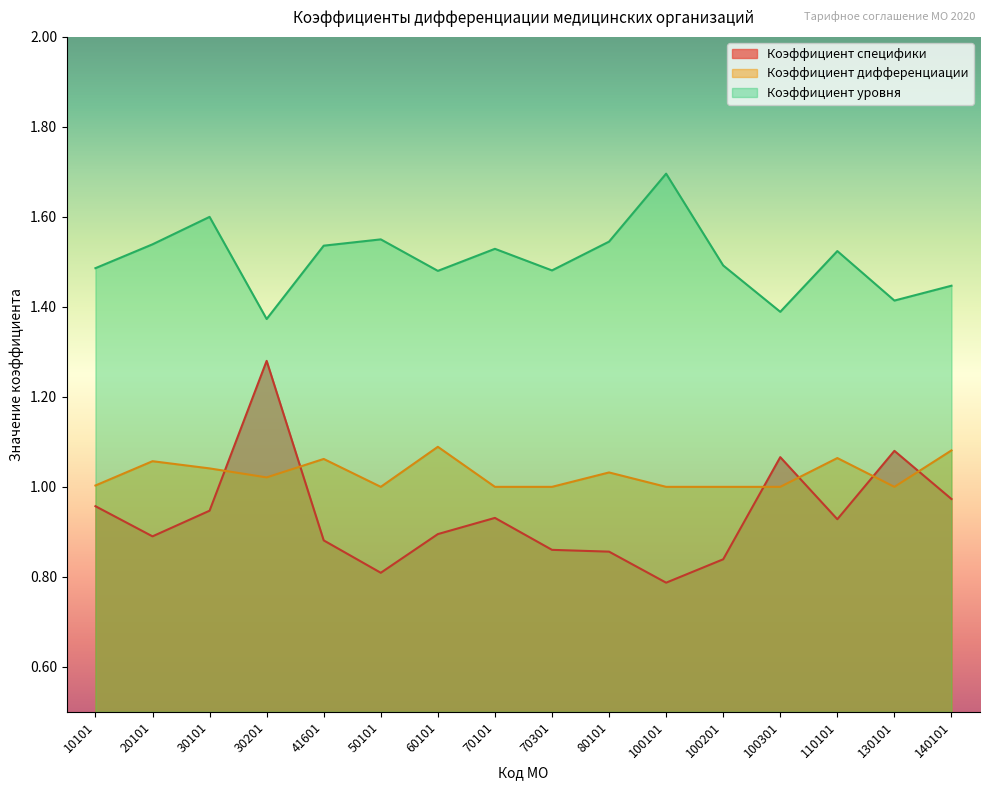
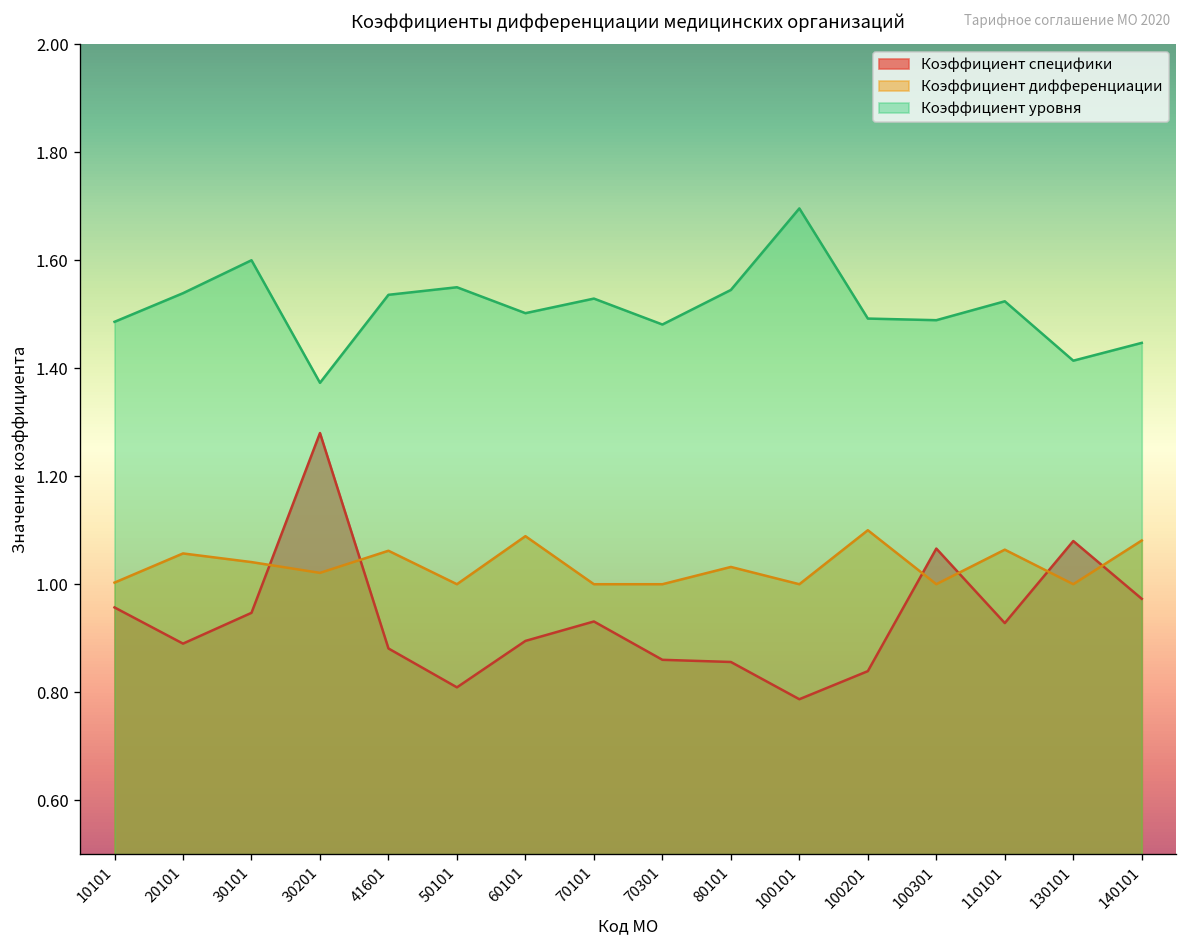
  {
    "Коэффициент специфики": {
      "10101": 0.96,
      "20101": 0.89,
      "30101": 0.95,
      "30201": 1.28,
      "41601": 0.88,
      "50101": 0.81,
      "60101": 0.90,
      "70101": 0.93,
      "70301": 0.86,
      "80101": 0.86,
      "100101": 0.79,
      "100201": 0.84,
      "100301": 1.07,
      "110101": 0.93,
      "130101": 1.08,
      "140101": 0.97
    },
    "Коэффициент дифференциации": {
      "10101": 1.0,
      "20101": 1.06,
      "30101": 1.04,
      "30201": 1.02,
      "41601": 1.06,
      "50101": 1.0,
      "60101": 1.09,
      "70101": 1.0,
      "70301": 1.0,
      "80101": 1.03,
      "100101": 1.0,
-     "100201": 1.0,
+     "100201": 1.1,
      "100301": 1.0,
      "110101": 1.06,
      "130101": 1.0,
      "140101": 1.08
    },
    "Коэффициент уровня": {
      "10101": 1.49,
      "20101": 1.54,
      "30101": 1.60,
      "30201": 1.37,
      "41601": 1.54,
      "50101": 1.55,
-     "60101": 1.48,
+     "60101": 1.50,
      "70101": 1.53,
      "70301": 1.48,
      "80101": 1.55,
      "100101": 1.70,
      "100201": 1.49,
-     "100301": 1.39,
+     "100301": 1.49,
      "110101": 1.52,
      "130101": 1.41,
      "140101": 1.45
    }
  }
